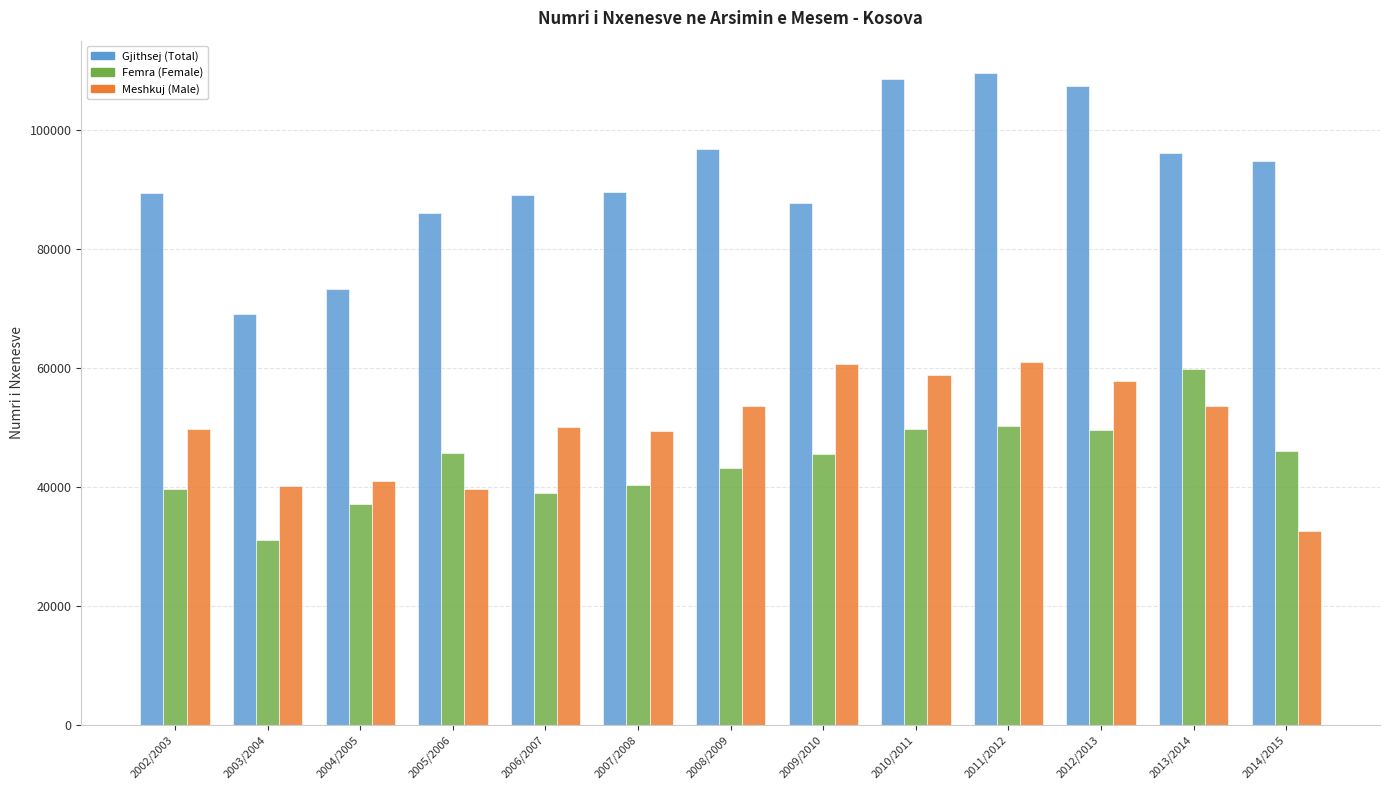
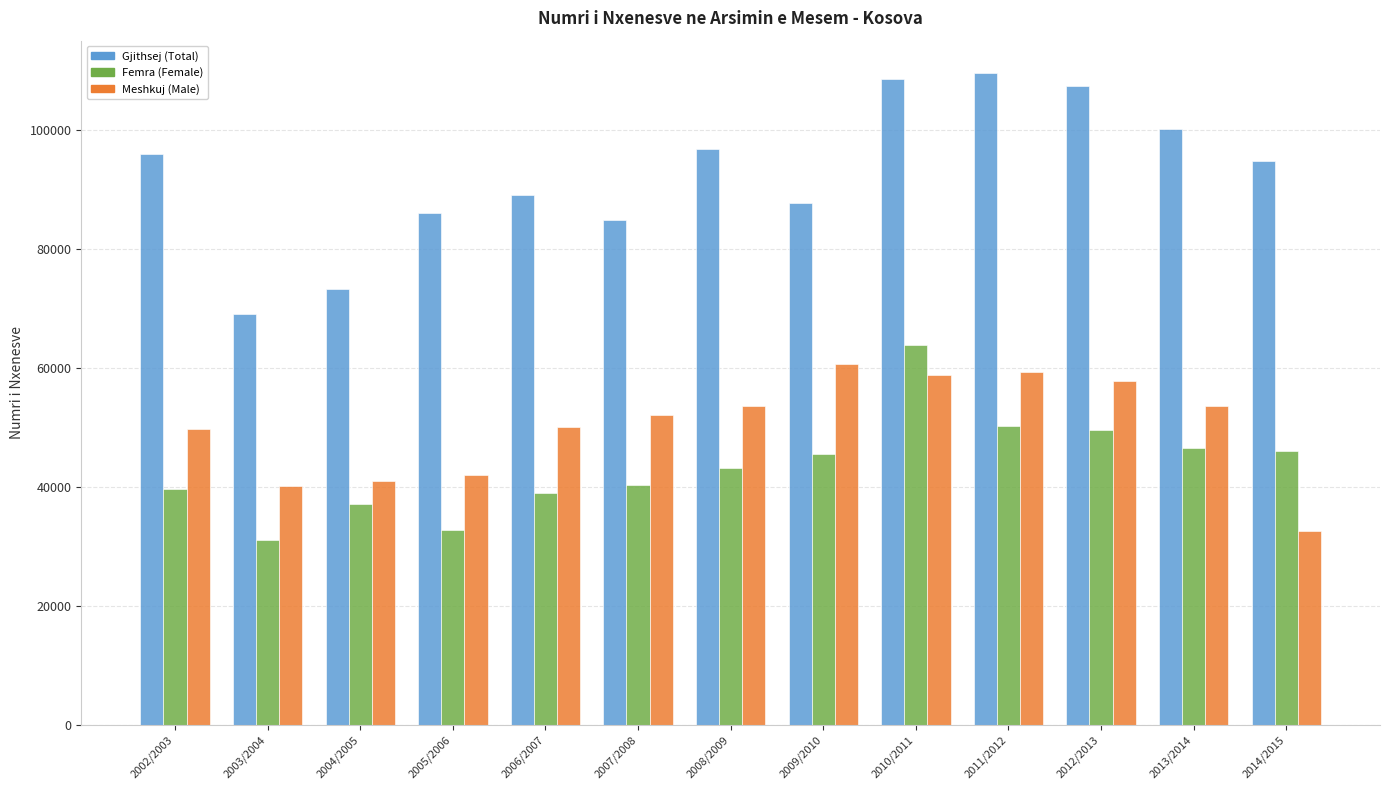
  {
    "Gjithsej (Total)": {
-     "2002/2003": 89000,
+     "2002/2003": 96000,
      "2003/2004": 69000,
      "2004/2005": 73000,
      "2005/2006": 86000,
      "2006/2007": 89000,
-     "2007/2008": 90000,
+     "2007/2008": 85000,
      "2008/2009": 97000,
      "2009/2010": 88000,
      "2010/2011": 109000,
      "2011/2012": 110000,
      "2012/2013": 107000,
-     "2013/2014": 96000,
+     "2013/2014": 100000,
      "2014/2015": 95000
    },
    "Femra (Female)": {
      "2002/2003": 40000,
      "2003/2004": 31000,
      "2004/2005": 37000,
-     "2005/2006": 46000,
+     "2005/2006": 33000,
      "2006/2007": 39000,
      "2007/2008": 40000,
      "2008/2009": 43000,
      "2009/2010": 46000,
-     "2010/2011": 50000,
+     "2010/2011": 64000,
      "2011/2012": 50000,
      "2012/2013": 50000,
-     "2013/2014": 60000,
+     "2013/2014": 46000,
      "2014/2015": 46000
    },
    "Meshkuj (Male)": {
      "2002/2003": 50000,
      "2003/2004": 40000,
      "2004/2005": 41000,
-     "2005/2006": 40000,
+     "2005/2006": 42000,
      "2006/2007": 50000,
-     "2007/2008": 49000,
+     "2007/2008": 52000,
      "2008/2009": 54000,
      "2009/2010": 61000,
      "2010/2011": 59000,
-     "2011/2012": 61000,
+     "2011/2012": 59000,
      "2012/2013": 58000,
      "2013/2014": 54000,
      "2014/2015": 33000
    }
  }
